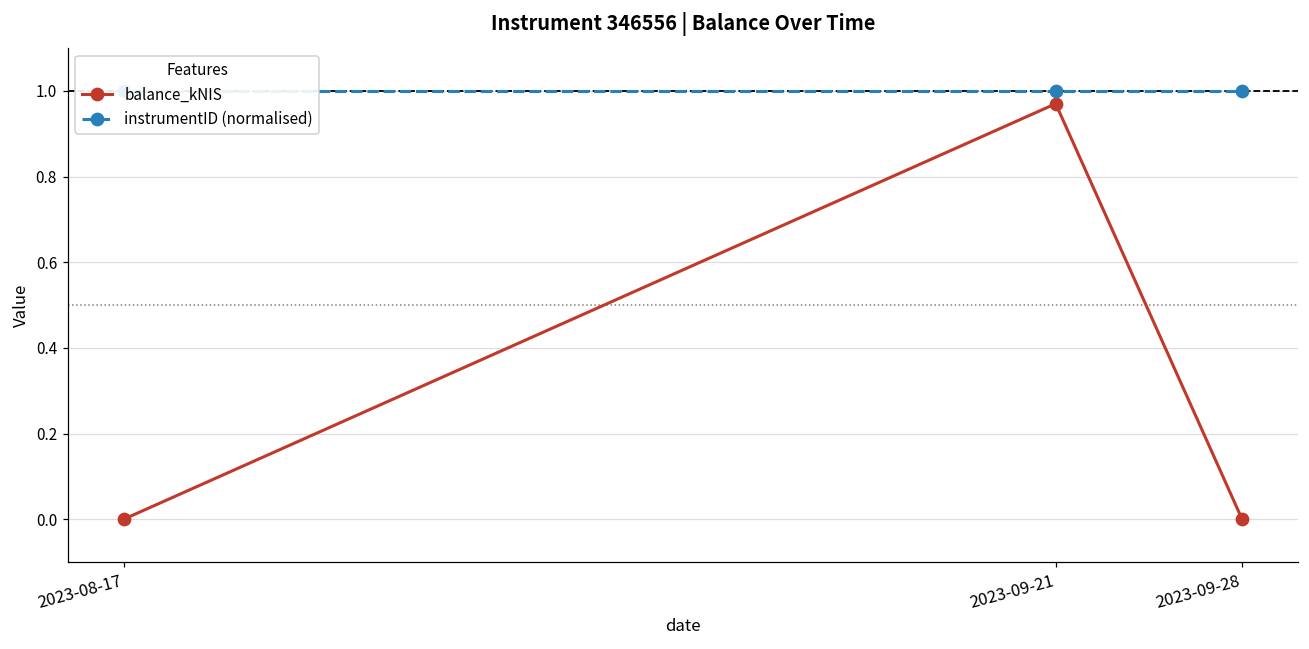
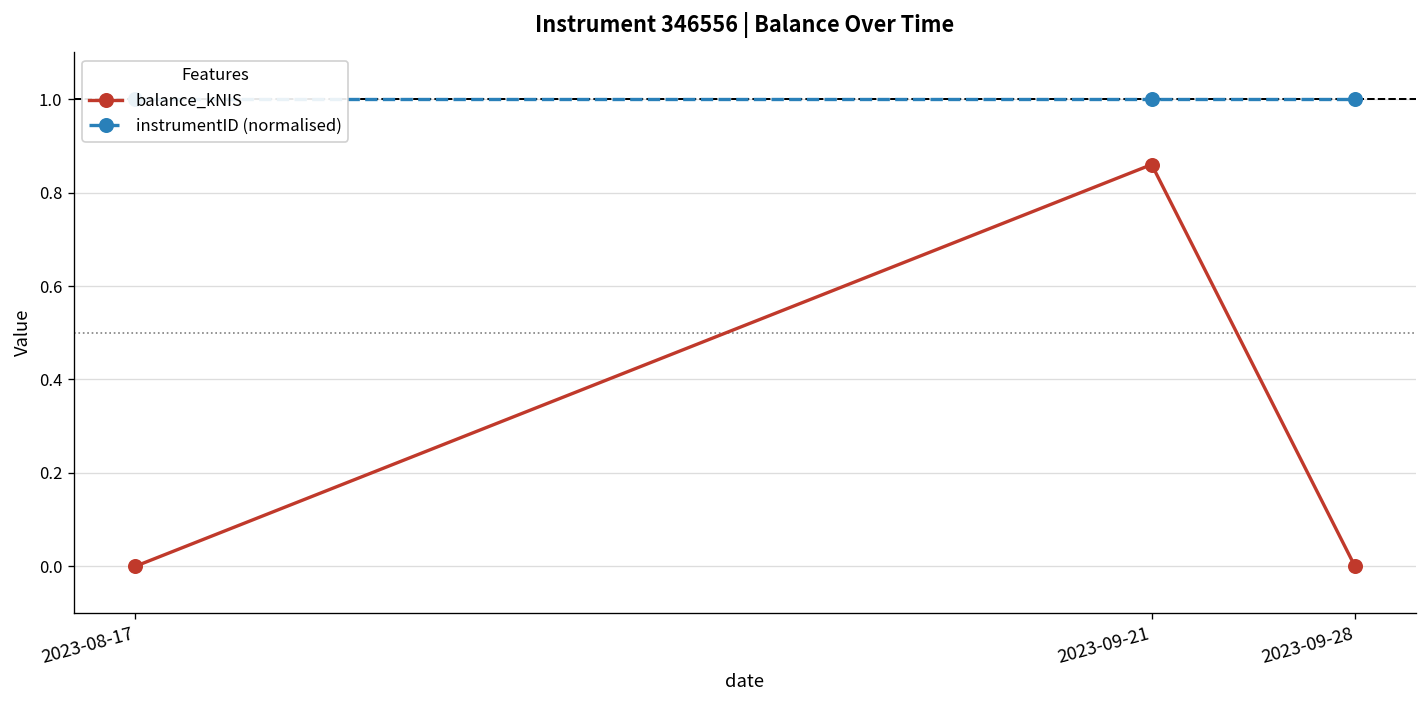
  {
    "balance_kNIS": {
      "2023-08-17": 0.00,
-     "2023-09-21": 0.97,
+     "2023-09-21": 0.86,
      "2023-09-28": 0.00
    },
    "instrumentID (normalised)": {
      "2023-09-21": 1.00,
      "2023-09-28": 1.00
    }
  }
